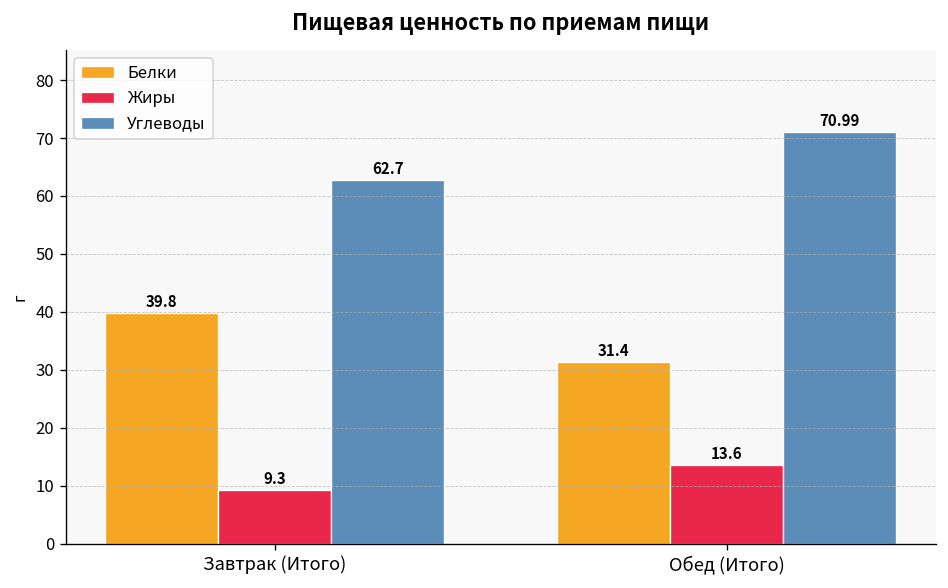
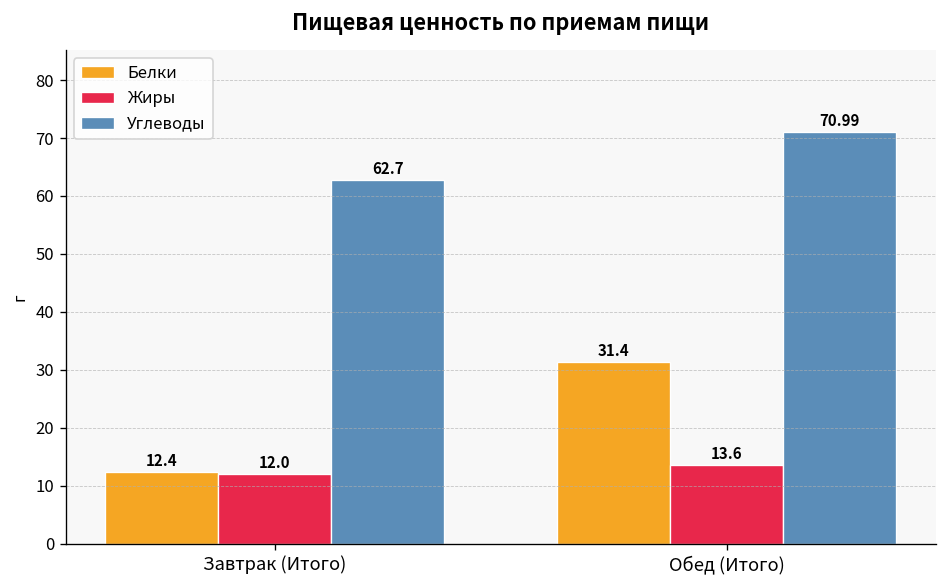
  {
    "Белки": {
-     "Завтрак (Итого)": 39.8,
+     "Завтрак (Итого)": 12.4,
      "Обед (Итого)": 31.4
    },
    "Жиры": {
-     "Завтрак (Итого)": 9.3,
+     "Завтрак (Итого)": 12.0,
      "Обед (Итого)": 13.6
    },
    "Углеводы": {
      "Завтрак (Итого)": 62.7,
      "Обед (Итого)": 70.99
    }
  }
